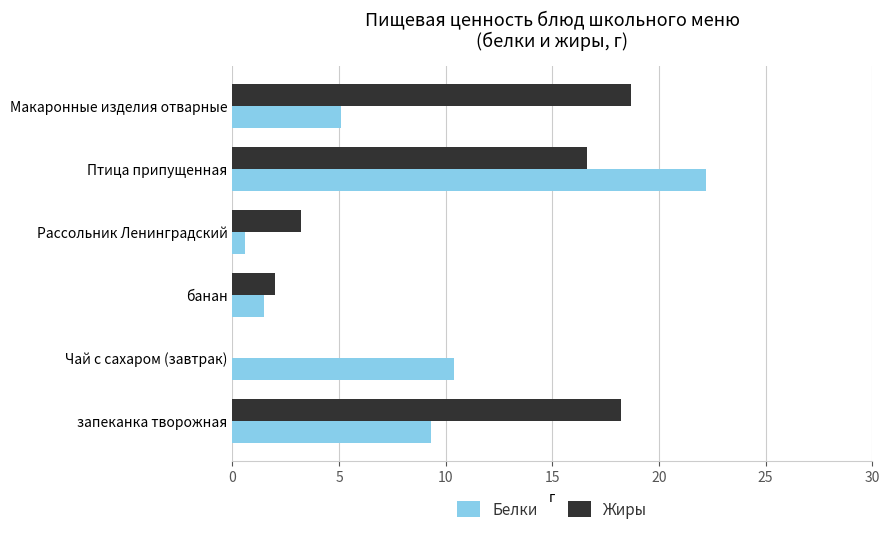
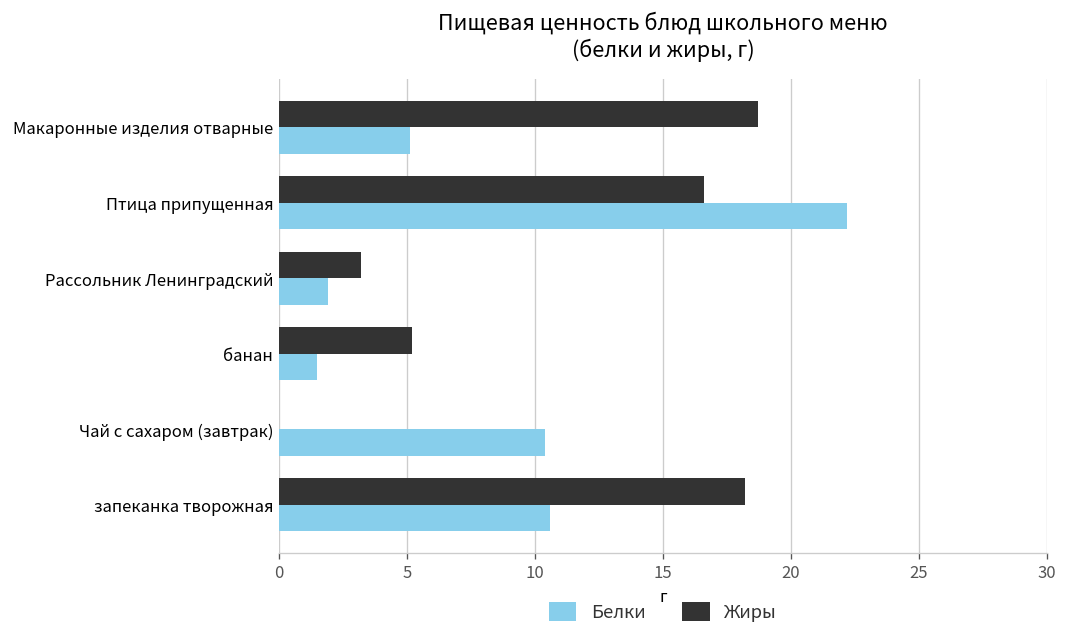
  {
    "Белки": {
      "Макаронные изделия отварные": 5.1,
      "Птица припущенная": 22.2,
-     "Рассольник Ленинградский": 0.6,
+     "Рассольник Ленинградский": 1.9,
      "банан": 1.5,
      "Чай с сахаром (завтрак)": 10.4,
-     "запеканка творожная": 9.3
+     "запеканка творожная": 10.6
    },
    "Жиры": {
      "Макаронные изделия отварные": 18.7,
      "Птица припущенная": 16.6,
      "Рассольник Ленинградский": 3.2,
-     "банан": 2.0,
+     "банан": 5.2,
      "Чай с сахаром (завтрак)": 0.0,
      "запеканка творожная": 18.2
    }
  }
